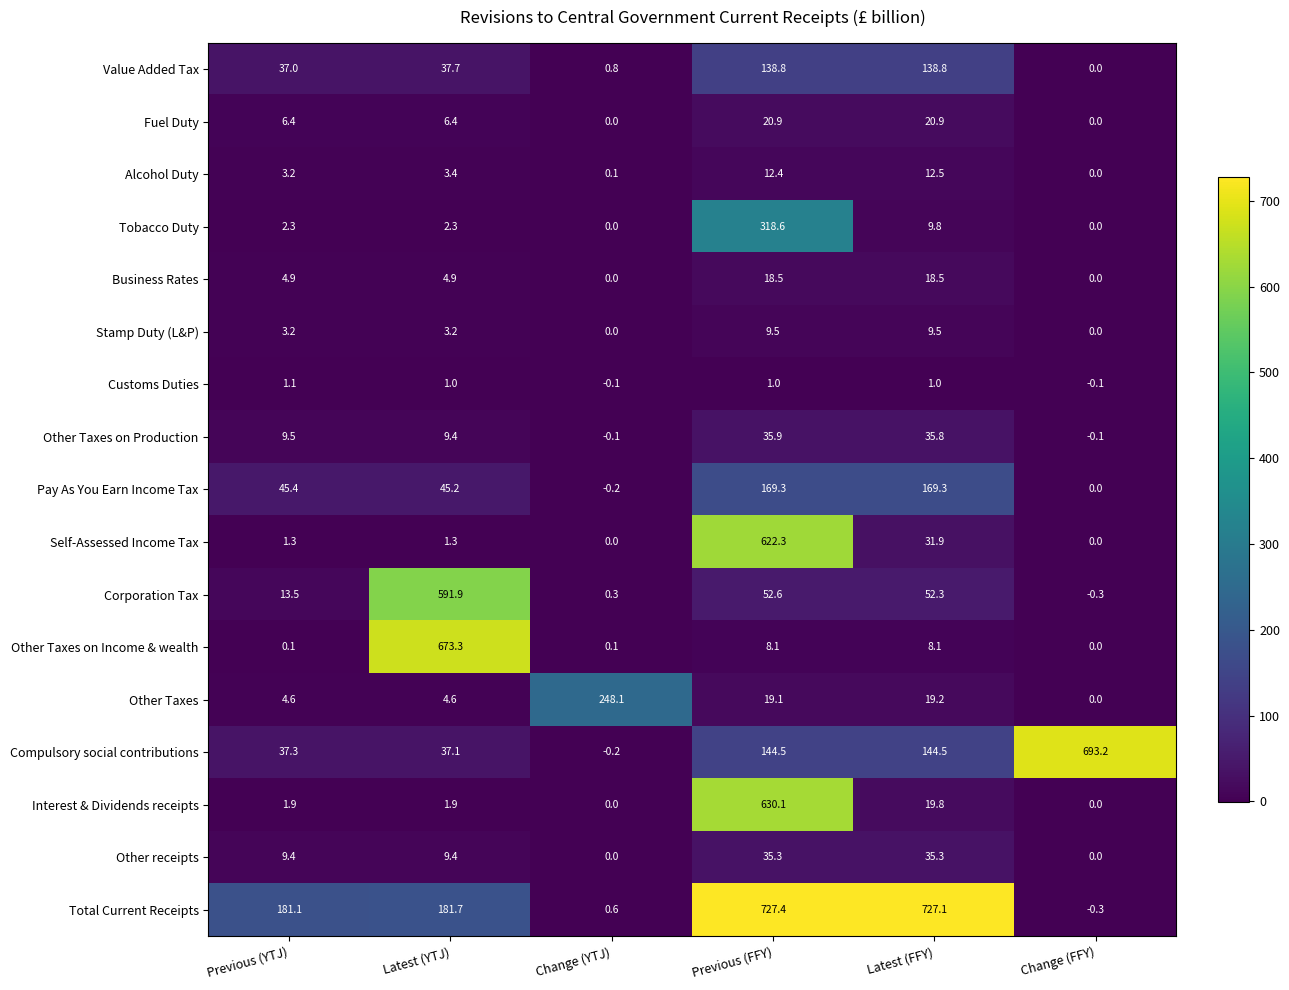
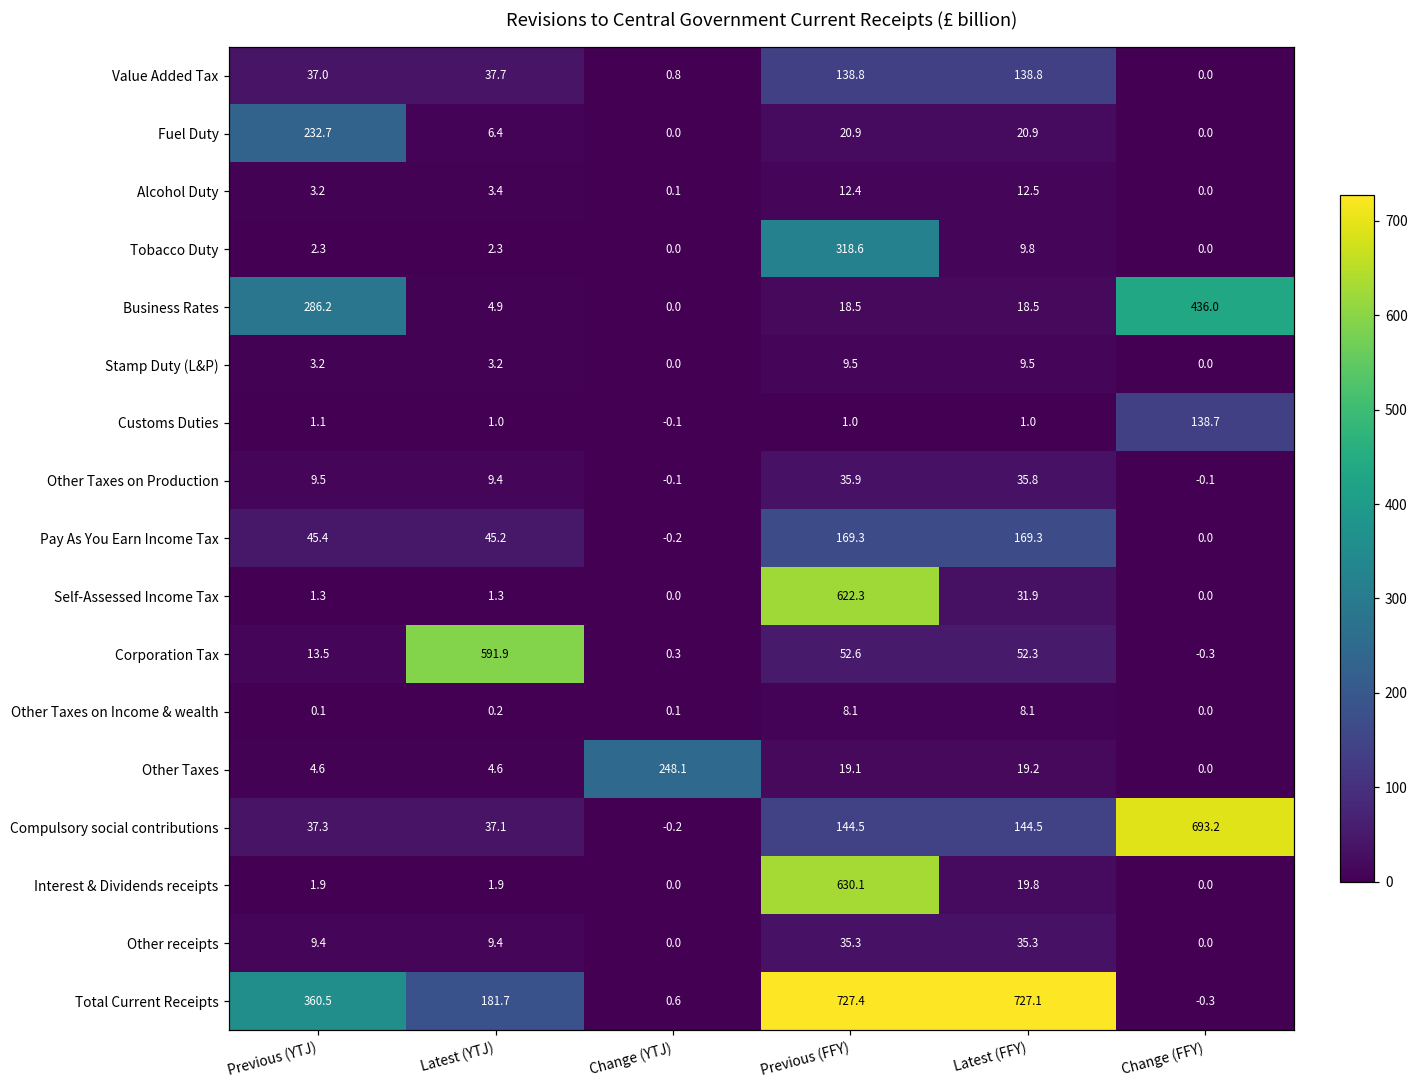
  {
    "Value Added Tax": {
      "Previous (YTJ)": 37.0,
      "Latest (YTJ)": 37.7,
      "Change (YTJ)": 0.8,
      "Previous (FFY)": 138.8,
      "Latest (FFY)": 138.8,
      "Change (FFY)": 0.0
    },
    "Fuel Duty": {
-     "Previous (YTJ)": 6.4,
+     "Previous (YTJ)": 232.7,
      "Latest (YTJ)": 6.4,
      "Change (YTJ)": 0.0,
      "Previous (FFY)": 20.9,
      "Latest (FFY)": 20.9,
      "Change (FFY)": 0.0
    },
    "Alcohol Duty": {
      "Previous (YTJ)": 3.2,
      "Latest (YTJ)": 3.4,
      "Change (YTJ)": 0.1,
      "Previous (FFY)": 12.4,
      "Latest (FFY)": 12.5,
      "Change (FFY)": 0.0
    },
    "Tobacco Duty": {
      "Previous (YTJ)": 2.3,
      "Latest (YTJ)": 2.3,
      "Change (YTJ)": 0.0,
      "Previous (FFY)": 318.6,
      "Latest (FFY)": 9.8,
      "Change (FFY)": 0.0
    },
    "Business Rates": {
-     "Previous (YTJ)": 4.9,
+     "Previous (YTJ)": 286.2,
      "Latest (YTJ)": 4.9,
      "Change (YTJ)": 0.0,
      "Previous (FFY)": 18.5,
      "Latest (FFY)": 18.5,
-     "Change (FFY)": 0.0
+     "Change (FFY)": 436.0
    },
    "Stamp Duty (L&P)": {
      "Previous (YTJ)": 3.2,
      "Latest (YTJ)": 3.2,
      "Change (YTJ)": 0.0,
      "Previous (FFY)": 9.5,
      "Latest (FFY)": 9.5,
      "Change (FFY)": 0.0
    },
    "Customs Duties": {
      "Previous (YTJ)": 1.1,
      "Latest (YTJ)": 1.0,
      "Change (YTJ)": -0.1,
      "Previous (FFY)": 1.0,
      "Latest (FFY)": 1.0,
-     "Change (FFY)": -0.1
+     "Change (FFY)": 138.7
    },
    "Other Taxes on Production": {
      "Previous (YTJ)": 9.5,
      "Latest (YTJ)": 9.4,
      "Change (YTJ)": -0.1,
      "Previous (FFY)": 35.9,
      "Latest (FFY)": 35.8,
      "Change (FFY)": -0.1
    },
    "Pay As You Earn Income Tax": {
      "Previous (YTJ)": 45.4,
      "Latest (YTJ)": 45.2,
      "Change (YTJ)": -0.2,
      "Previous (FFY)": 169.3,
      "Latest (FFY)": 169.3,
      "Change (FFY)": 0.0
    },
    "Self-Assessed Income Tax": {
      "Previous (YTJ)": 1.3,
      "Latest (YTJ)": 1.3,
      "Change (YTJ)": 0.0,
      "Previous (FFY)": 622.3,
      "Latest (FFY)": 31.9,
      "Change (FFY)": 0.0
    },
    "Corporation Tax": {
      "Previous (YTJ)": 13.5,
      "Latest (YTJ)": 591.9,
      "Change (YTJ)": 0.3,
      "Previous (FFY)": 52.6,
      "Latest (FFY)": 52.3,
      "Change (FFY)": -0.3
    },
    "Other Taxes on Income & wealth": {
      "Previous (YTJ)": 0.1,
-     "Latest (YTJ)": 673.3,
+     "Latest (YTJ)": 0.2,
      "Change (YTJ)": 0.1,
      "Previous (FFY)": 8.1,
      "Latest (FFY)": 8.1,
      "Change (FFY)": 0.0
    },
    "Other Taxes": {
      "Previous (YTJ)": 4.6,
      "Latest (YTJ)": 4.6,
      "Change (YTJ)": 248.1,
      "Previous (FFY)": 19.1,
      "Latest (FFY)": 19.2,
      "Change (FFY)": 0.0
    },
    "Compulsory social contributions": {
      "Previous (YTJ)": 37.3,
      "Latest (YTJ)": 37.1,
      "Change (YTJ)": -0.2,
      "Previous (FFY)": 144.5,
      "Latest (FFY)": 144.5,
      "Change (FFY)": 693.2
    },
    "Interest & Dividends receipts": {
      "Previous (YTJ)": 1.9,
      "Latest (YTJ)": 1.9,
      "Change (YTJ)": 0.0,
      "Previous (FFY)": 630.1,
      "Latest (FFY)": 19.8,
      "Change (FFY)": 0.0
    },
    "Other receipts": {
      "Previous (YTJ)": 9.4,
      "Latest (YTJ)": 9.4,
      "Change (YTJ)": 0.0,
      "Previous (FFY)": 35.3,
      "Latest (FFY)": 35.3,
      "Change (FFY)": 0.0
    },
    "Total Current Receipts": {
-     "Previous (YTJ)": 181.1,
+     "Previous (YTJ)": 360.5,
      "Latest (YTJ)": 181.7,
      "Change (YTJ)": 0.6,
      "Previous (FFY)": 727.4,
      "Latest (FFY)": 727.1,
      "Change (FFY)": -0.3
    }
  }
